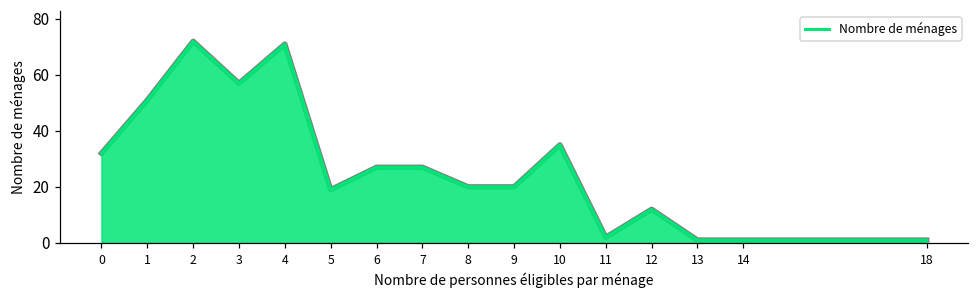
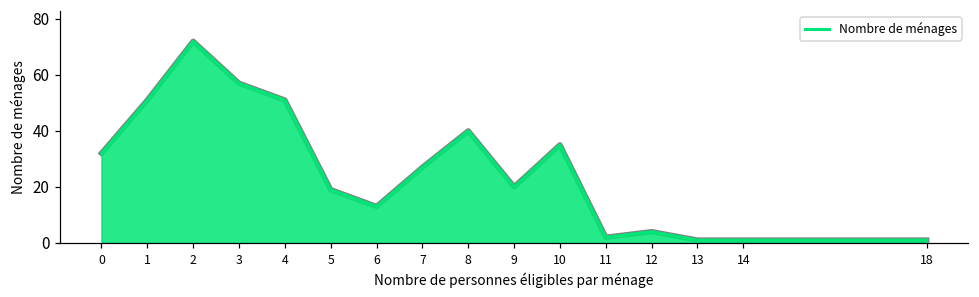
  {
    "0": 32,
    "1": 51,
    "2": 72,
    "3": 57,
-   "4": 71,
+   "4": 51,
    "5": 19,
-   "6": 27,
+   "6": 13,
    "7": 27,
-   "8": 20,
+   "8": 40,
    "9": 20,
    "10": 35,
    "11": 2,
-   "12": 12,
+   "12": 4,
    "13": 1,
    "14": 1,
    "18": 1
  }
